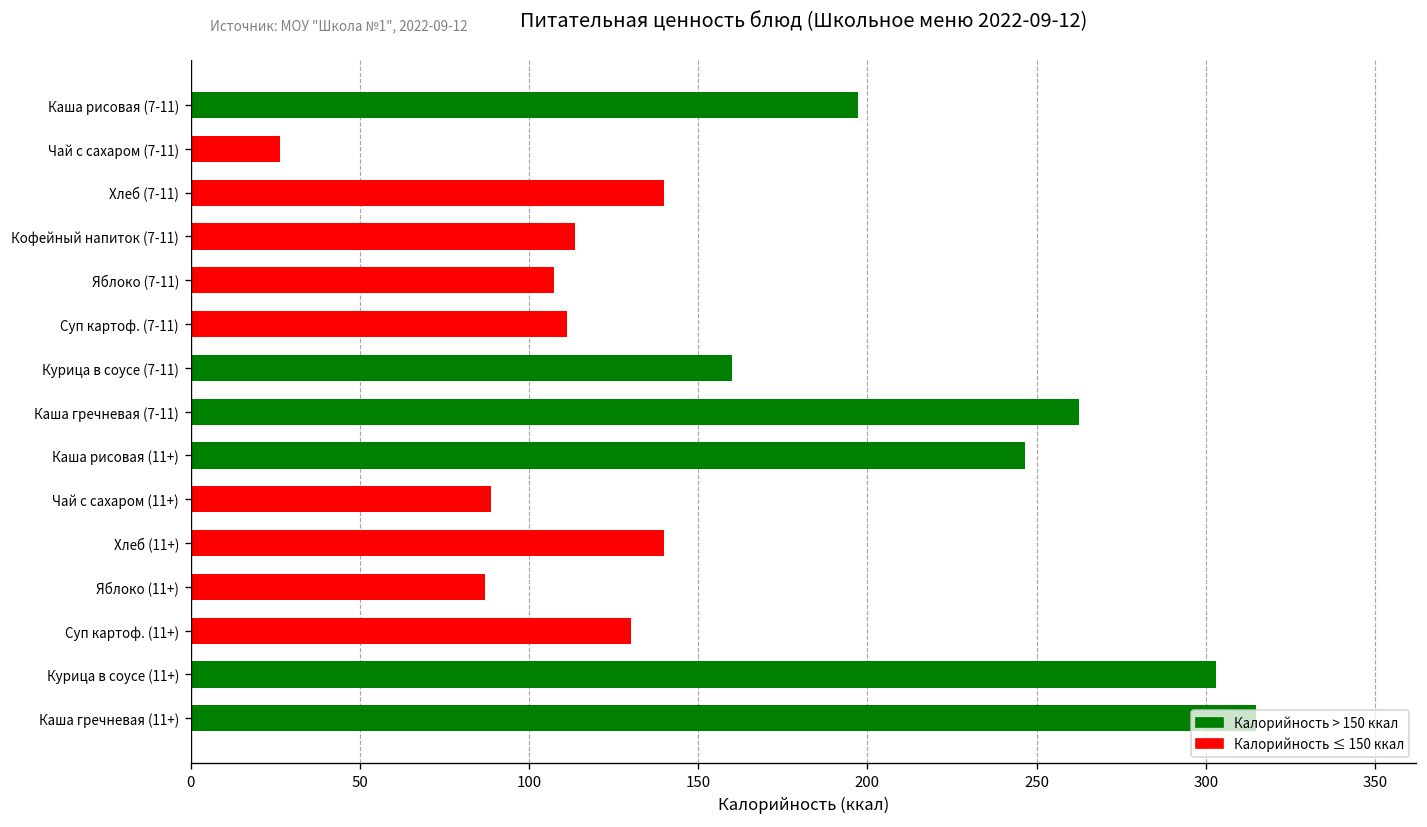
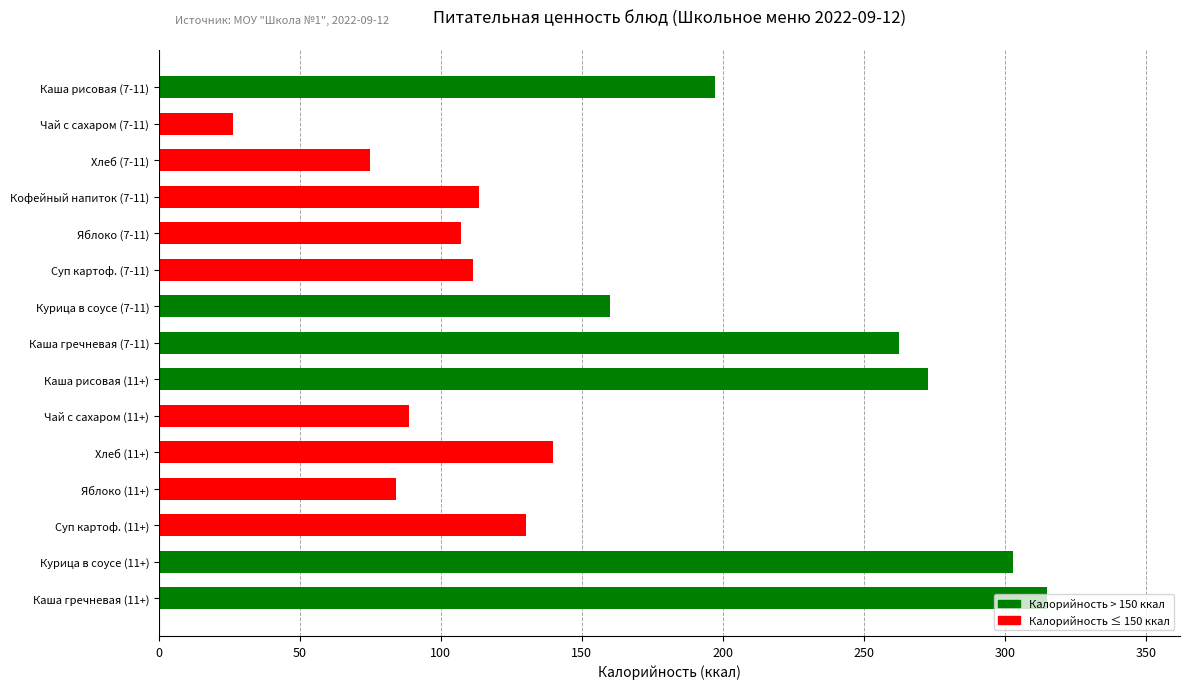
  {
    "Каша рисовая (7-11)": 197,
    "Чай с сахаром (7-11)": 26,
-   "Хлеб (7-11)": 140,
+   "Хлеб (7-11)": 75,
    "Кофейный напиток (7-11)": 114,
    "Яблоко (7-11)": 107,
    "Суп картоф. (7-11)": 111,
    "Курица в соусе (7-11)": 160,
    "Каша гречневая (7-11)": 263,
-   "Каша рисовая (11+)": 247,
+   "Каша рисовая (11+)": 273,
    "Чай с сахаром (11+)": 89,
    "Хлеб (11+)": 140,
-   "Яблоко (11+)": 87,
+   "Яблоко (11+)": 84,
    "Суп картоф. (11+)": 130,
    "Курица в соусе (11+)": 303
  }
